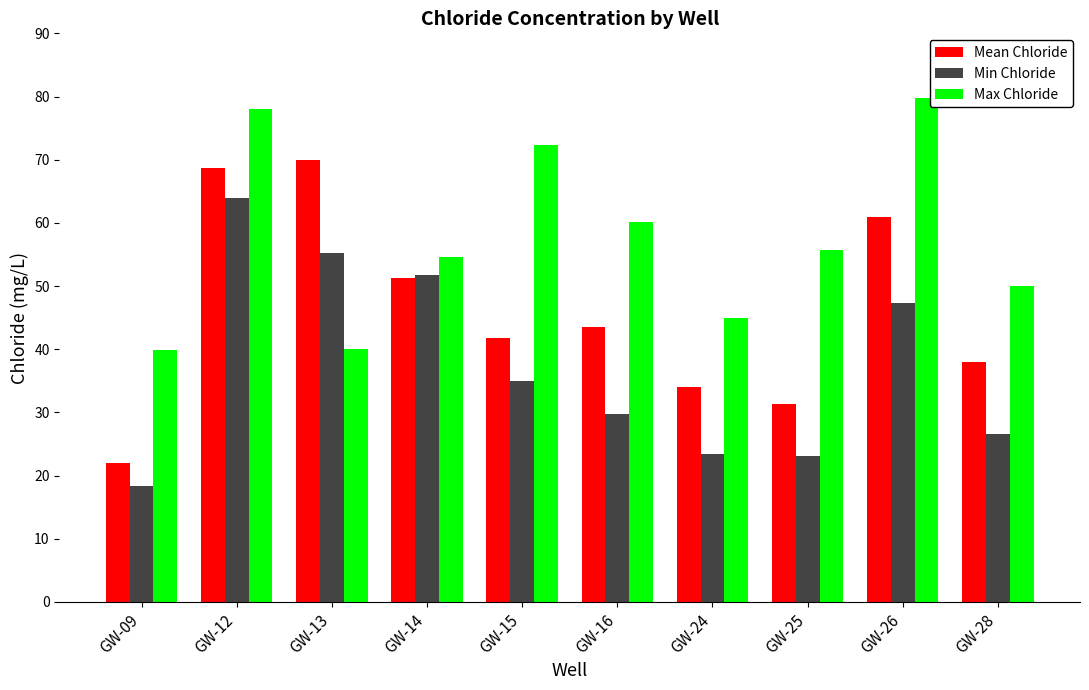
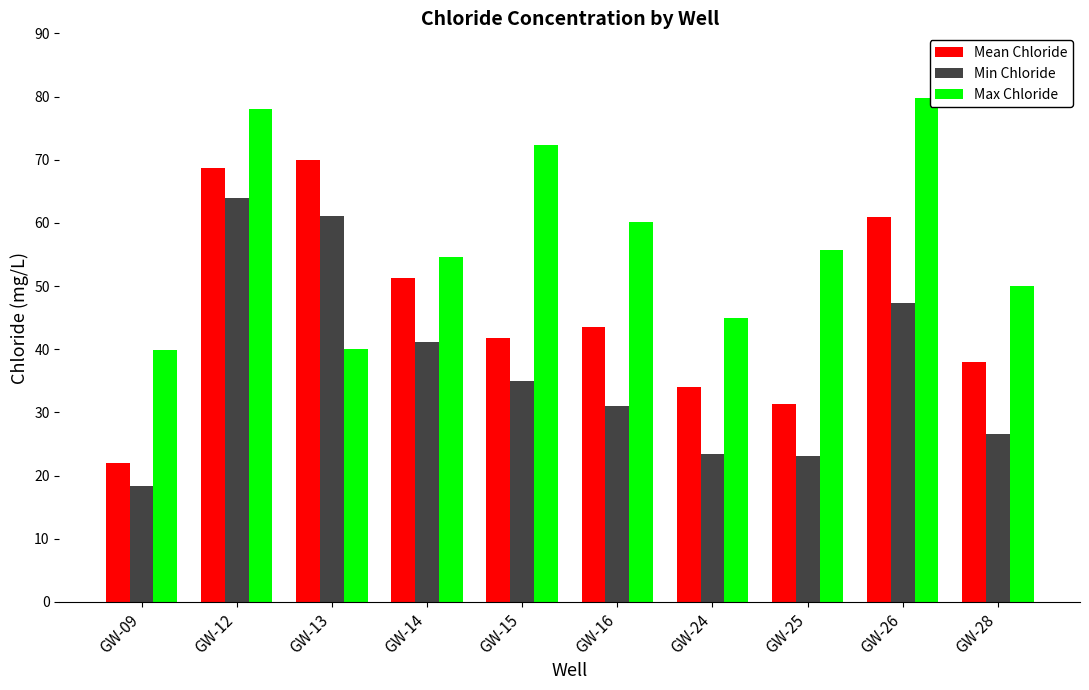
  {
    "Mean Chloride": {
      "GW-09": 22,
      "GW-12": 69,
      "GW-13": 70,
      "GW-14": 51,
      "GW-15": 42,
      "GW-16": 44,
      "GW-24": 34,
      "GW-25": 31,
      "GW-26": 61,
      "GW-28": 38
    },
    "Min Chloride": {
      "GW-09": 18,
      "GW-12": 64,
-     "GW-13": 55,
-     "GW-14": 52,
+     "GW-13": 61,
+     "GW-14": 41,
      "GW-15": 35,
-     "GW-16": 30,
+     "GW-16": 31,
      "GW-24": 23,
      "GW-25": 23,
      "GW-26": 47,
      "GW-28": 27
    },
    "Max Chloride": {
      "GW-09": 40,
      "GW-12": 78,
      "GW-13": 40,
      "GW-14": 55,
      "GW-15": 72,
      "GW-16": 60,
      "GW-24": 45,
      "GW-25": 56,
      "GW-26": 80,
      "GW-28": 50
    }
  }
